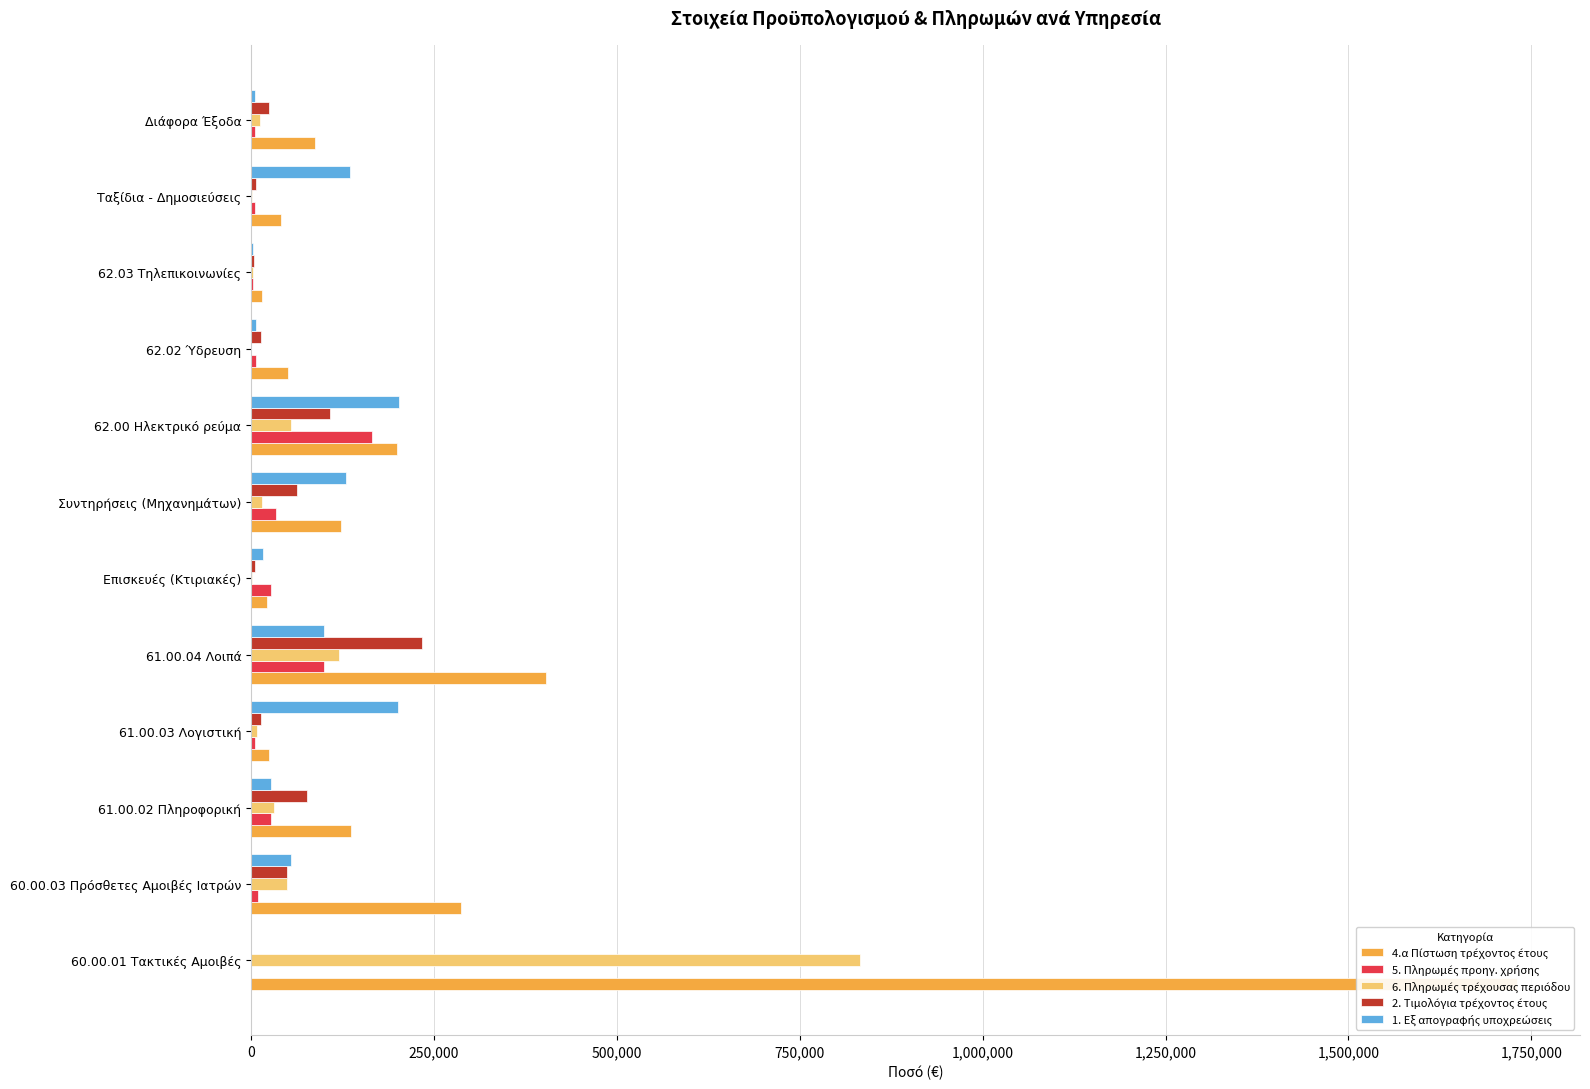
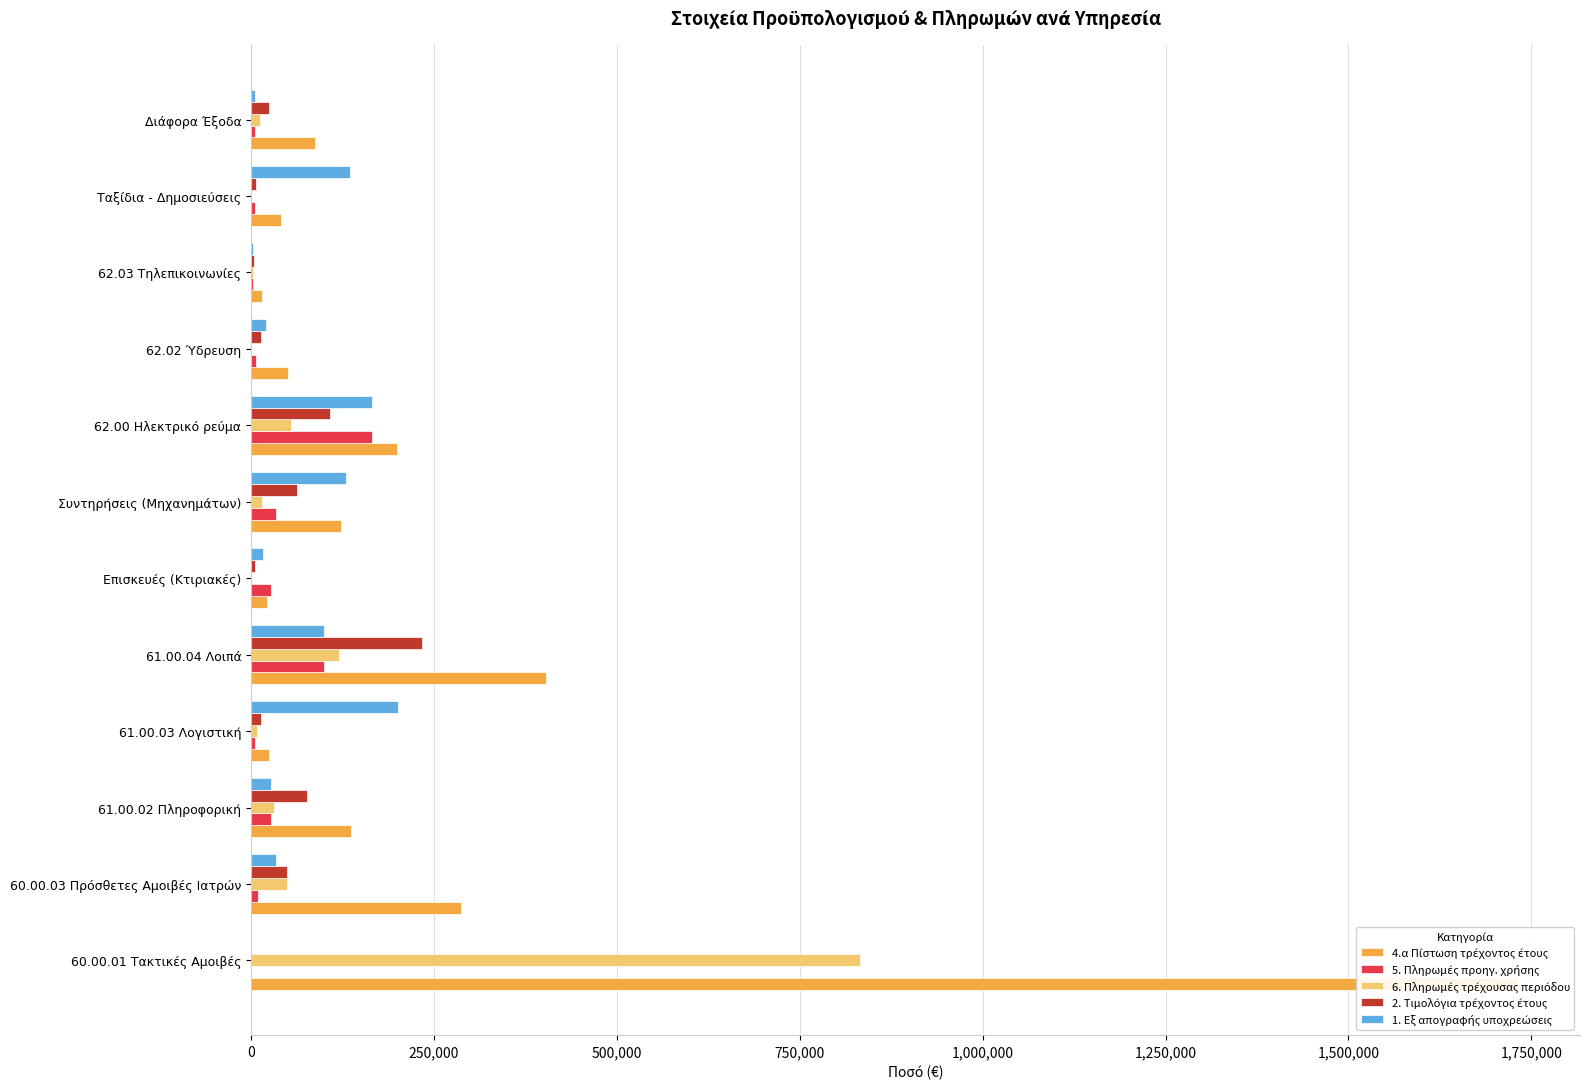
  {
    "1. Εξ απογραφής υποχρεώσεις": {
      "Διάφορα Έξοδα": "10,000",
      "Ταξίδια - Δημοσιεύσεις": "140,000",
-     "62.02 Ύδρευση": "10,000",
-     "62.00 Ηλεκτρικό ρεύμα": "200,000",
+     "62.02 Ύδρευση": "20,000",
+     "62.00 Ηλεκτρικό ρεύμα": "170,000",
      "Συντηρήσεις (Μηχανημάτων)": "130,000",
      "Επισκευές (Κτιριακές)": "20,000",
      "61.00.04 Λοιπά": "100,000",
      "61.00.03 Λογιστική": "200,000",
      "61.00.02 Πληροφορική": "30,000",
-     "60.00.03 Πρόσθετες Αμοιβές Ιατρών": "50,000"
+     "60.00.03 Πρόσθετες Αμοιβές Ιατρών": "30,000"
    }
  }
